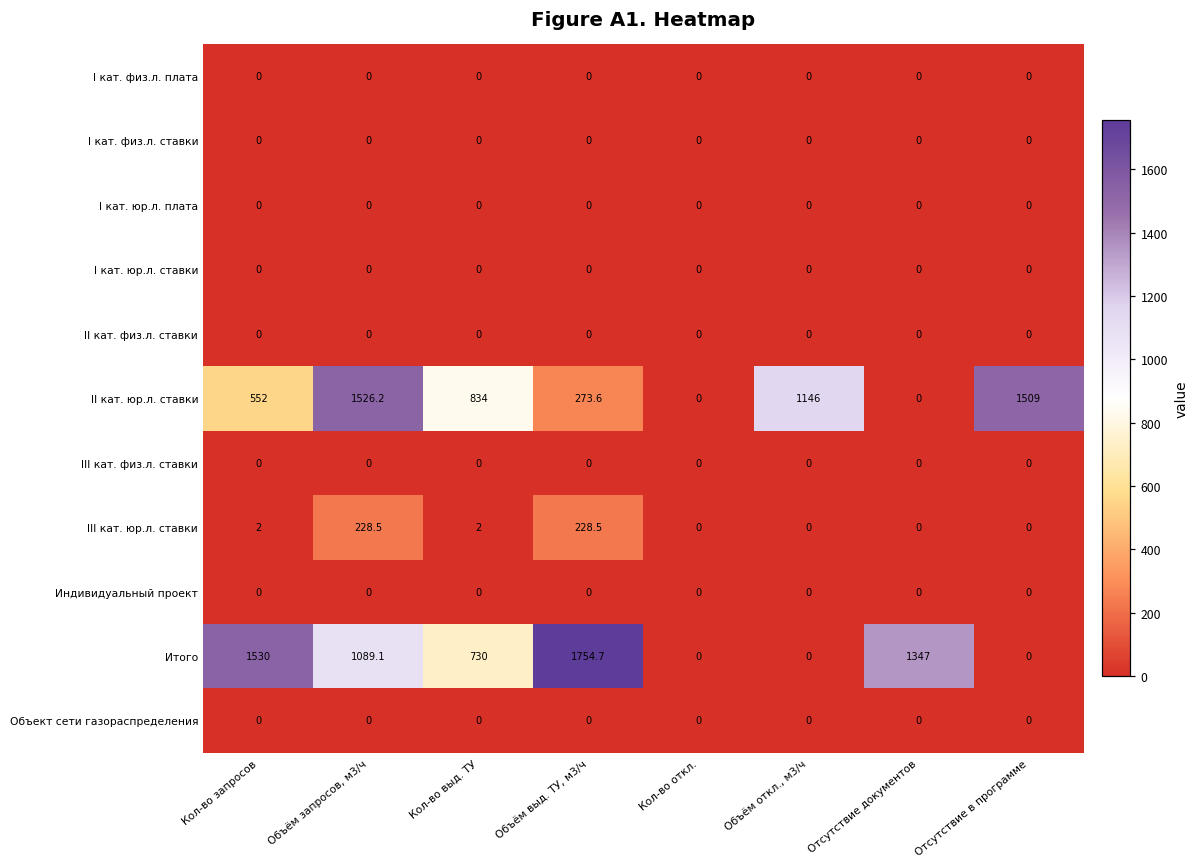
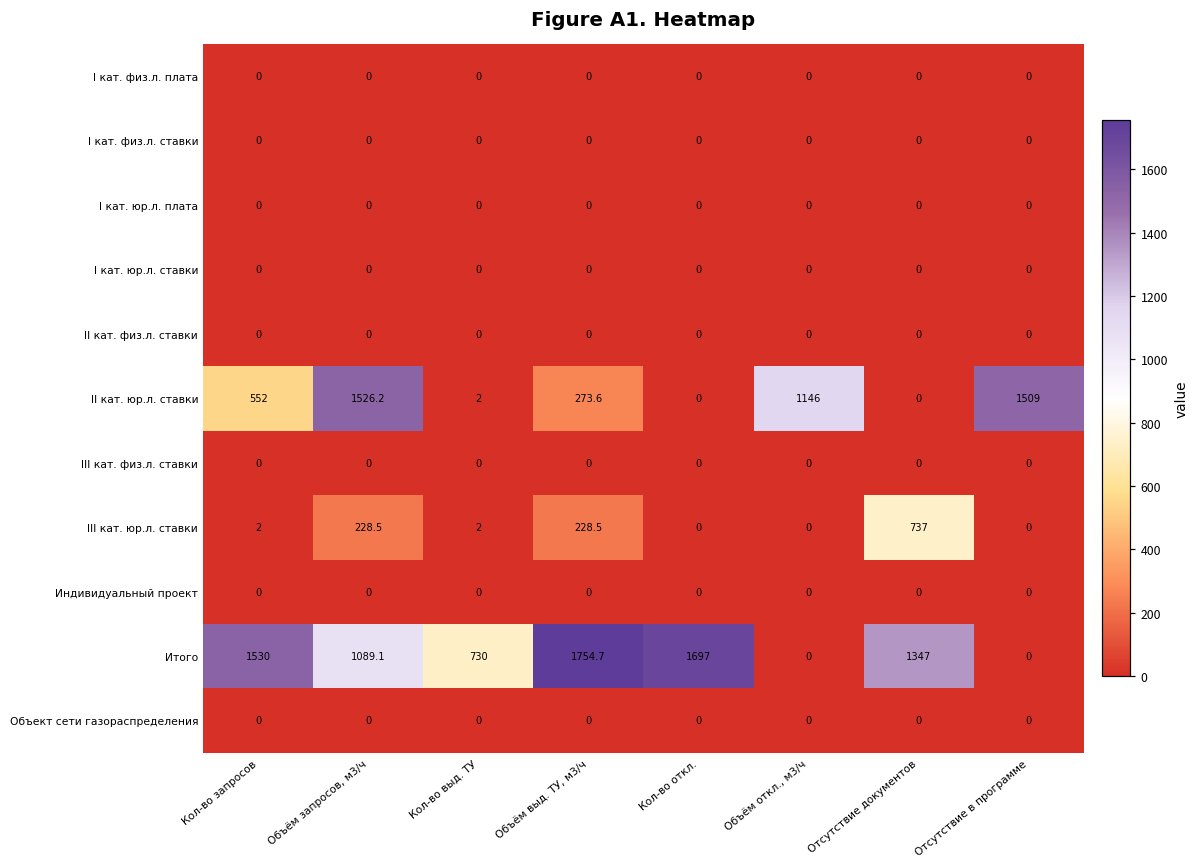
  {
    "I кат. физ.л. плата": {
      "Кол-во запросов": 0,
      "Объём запросов, м3/ч": 0,
      "Кол-во выд. ТУ": 0,
      "Объём выд. ТУ, м3/ч": 0,
      "Кол-во откл.": 0,
      "Объём откл., м3/ч": 0,
      "Отсутствие документов": 0,
      "Отсутствие в программе": 0
    },
    "I кат. физ.л. ставки": {
      "Кол-во запросов": 0,
      "Объём запросов, м3/ч": 0,
      "Кол-во выд. ТУ": 0,
      "Объём выд. ТУ, м3/ч": 0,
      "Кол-во откл.": 0,
      "Объём откл., м3/ч": 0,
      "Отсутствие документов": 0,
      "Отсутствие в программе": 0
    },
    "I кат. юр.л. плата": {
      "Кол-во запросов": 0,
      "Объём запросов, м3/ч": 0,
      "Кол-во выд. ТУ": 0,
      "Объём выд. ТУ, м3/ч": 0,
      "Кол-во откл.": 0,
      "Объём откл., м3/ч": 0,
      "Отсутствие документов": 0,
      "Отсутствие в программе": 0
    },
    "I кат. юр.л. ставки": {
      "Кол-во запросов": 0,
      "Объём запросов, м3/ч": 0,
      "Кол-во выд. ТУ": 0,
      "Объём выд. ТУ, м3/ч": 0,
      "Кол-во откл.": 0,
      "Объём откл., м3/ч": 0,
      "Отсутствие документов": 0,
      "Отсутствие в программе": 0
    },
    "II кат. физ.л. ставки": {
      "Кол-во запросов": 0,
      "Объём запросов, м3/ч": 0,
      "Кол-во выд. ТУ": 0,
      "Объём выд. ТУ, м3/ч": 0,
      "Кол-во откл.": 0,
      "Объём откл., м3/ч": 0,
      "Отсутствие документов": 0,
      "Отсутствие в программе": 0
    },
    "II кат. юр.л. ставки": {
      "Кол-во запросов": 552,
      "Объём запросов, м3/ч": 1526.2,
-     "Кол-во выд. ТУ": 834,
+     "Кол-во выд. ТУ": 2,
      "Объём выд. ТУ, м3/ч": 273.6,
      "Кол-во откл.": 0,
      "Объём откл., м3/ч": 1146,
      "Отсутствие документов": 0,
      "Отсутствие в программе": 1509
    },
    "III кат. физ.л. ставки": {
      "Кол-во запросов": 0,
      "Объём запросов, м3/ч": 0,
      "Кол-во выд. ТУ": 0,
      "Объём выд. ТУ, м3/ч": 0,
      "Кол-во откл.": 0,
      "Объём откл., м3/ч": 0,
      "Отсутствие документов": 0,
      "Отсутствие в программе": 0
    },
    "III кат. юр.л. ставки": {
      "Кол-во запросов": 2,
      "Объём запросов, м3/ч": 228.5,
      "Кол-во выд. ТУ": 2,
      "Объём выд. ТУ, м3/ч": 228.5,
      "Кол-во откл.": 0,
      "Объём откл., м3/ч": 0,
-     "Отсутствие документов": 0,
+     "Отсутствие документов": 737,
      "Отсутствие в программе": 0
    },
    "Индивидуальный проект": {
      "Кол-во запросов": 0,
      "Объём запросов, м3/ч": 0,
      "Кол-во выд. ТУ": 0,
      "Объём выд. ТУ, м3/ч": 0,
      "Кол-во откл.": 0,
      "Объём откл., м3/ч": 0,
      "Отсутствие документов": 0,
      "Отсутствие в программе": 0
    },
    "Итого": {
      "Кол-во запросов": 1530,
      "Объём запросов, м3/ч": 1089.1,
      "Кол-во выд. ТУ": 730,
      "Объём выд. ТУ, м3/ч": 1754.7,
-     "Кол-во откл.": 0,
+     "Кол-во откл.": 1697,
      "Объём откл., м3/ч": 0,
      "Отсутствие документов": 1347,
      "Отсутствие в программе": 0
    },
    "Объект сети газораспределения": {
      "Кол-во запросов": 0,
      "Объём запросов, м3/ч": 0,
      "Кол-во выд. ТУ": 0,
      "Объём выд. ТУ, м3/ч": 0,
      "Кол-во откл.": 0,
      "Объём откл., м3/ч": 0,
      "Отсутствие документов": 0,
      "Отсутствие в программе": 0
    }
  }
